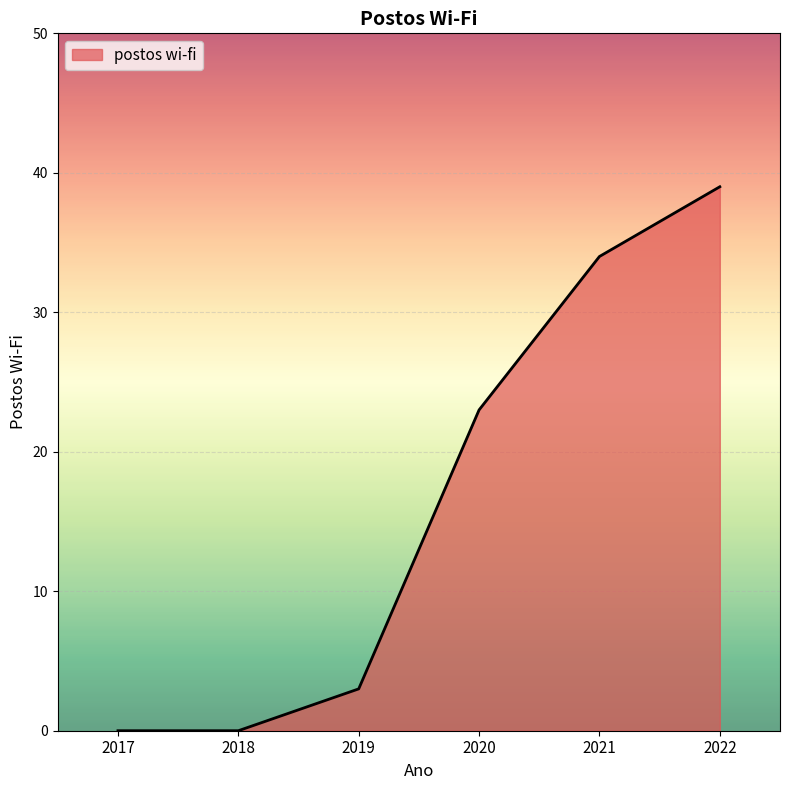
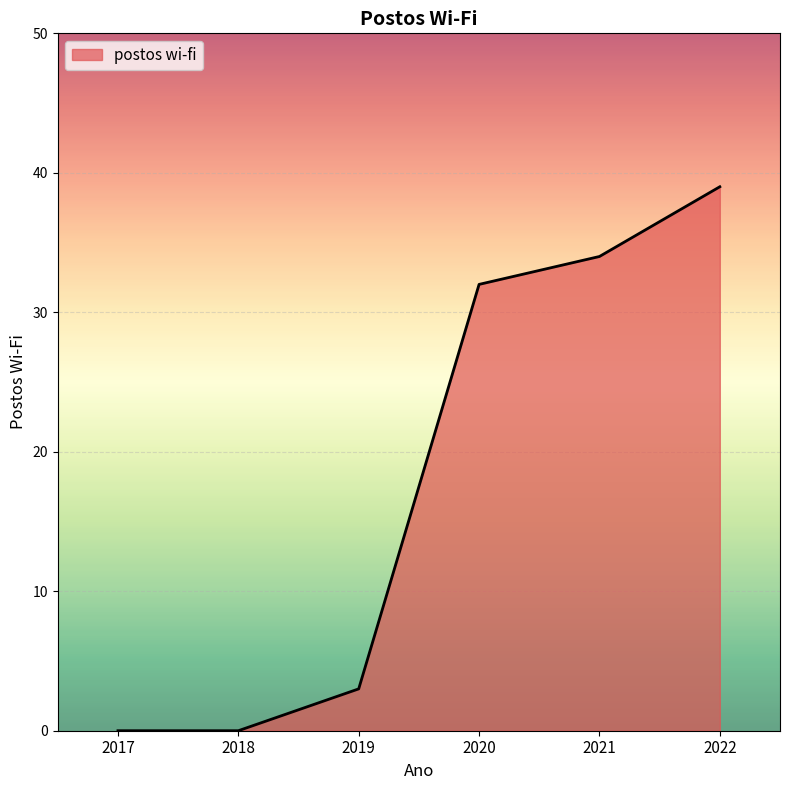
  {
    "2017": 0,
    "2018": 0,
    "2019": 3,
-   "2020": 23,
+   "2020": 32,
    "2021": 34,
    "2022": 39
  }
